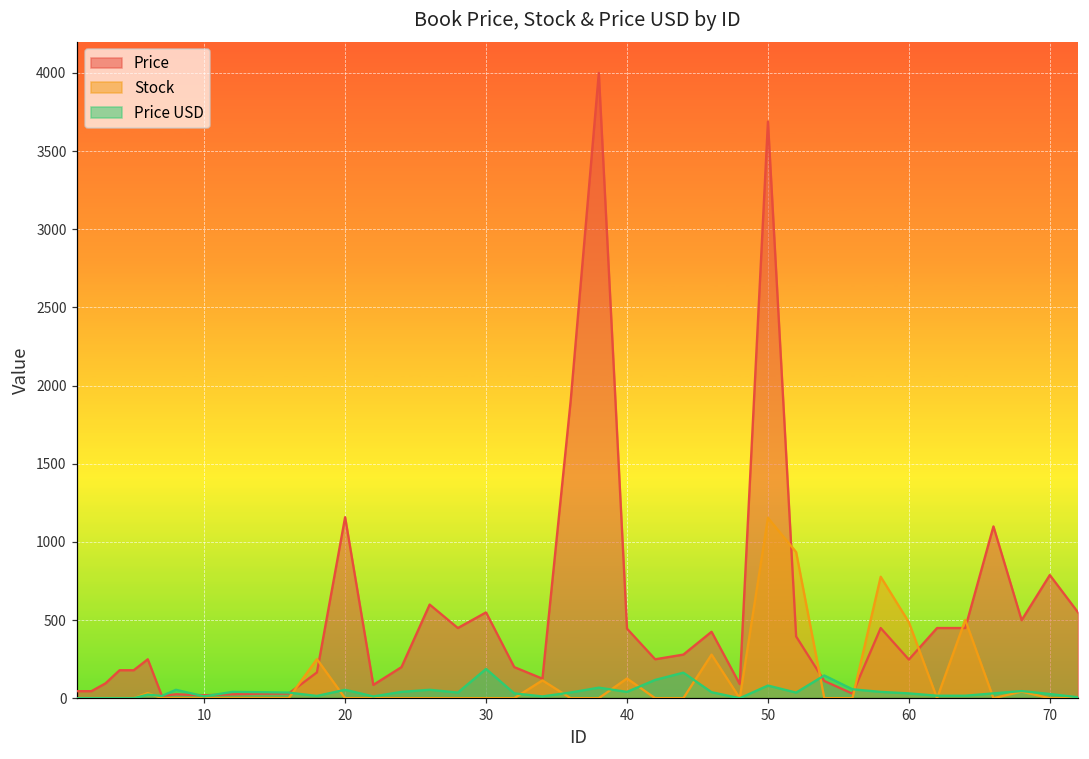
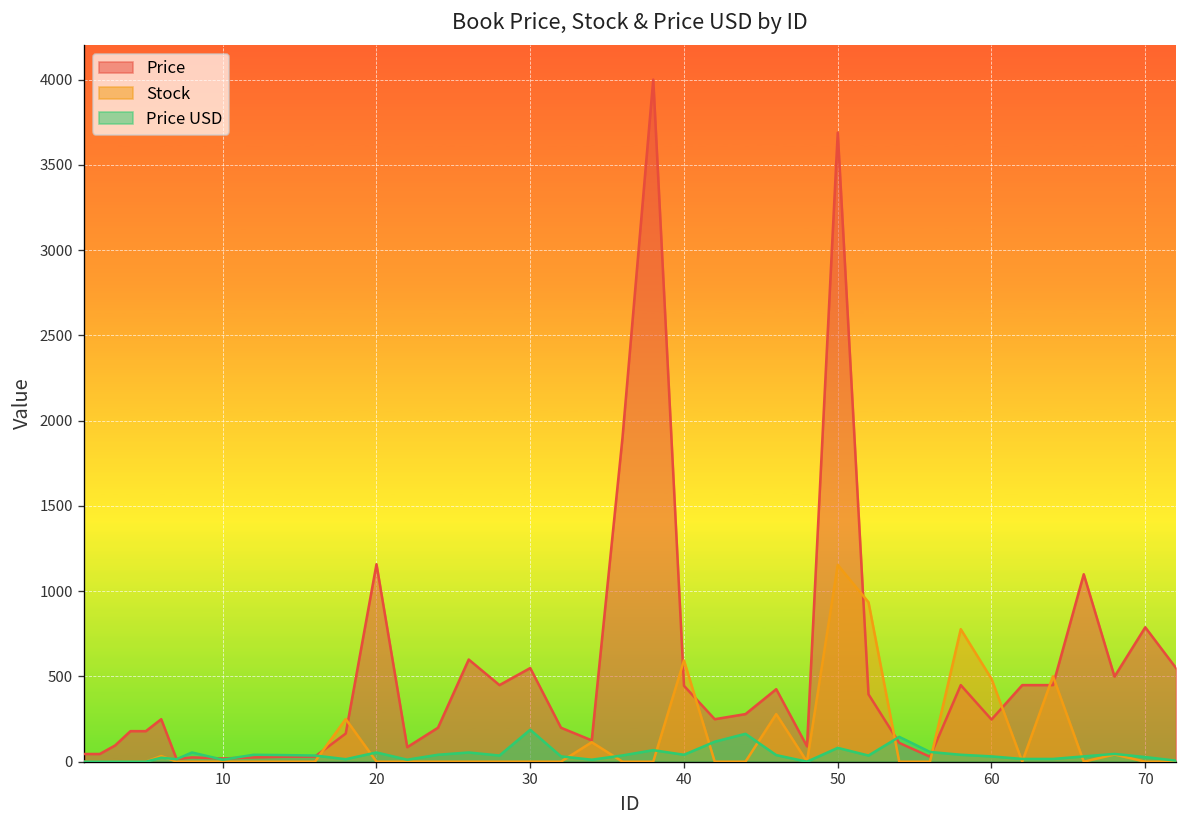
  {
    "Price": {
      "20": 1160,
      "30": 550,
      "40": 450,
      "50": 3690,
      "60": 250,
      "70": 790
    },
    "Stock": {
      "20": 0,
      "30": 0,
-     "40": 130,
+     "40": 590,
      "50": 1150,
      "60": 490,
      "70": 0
    },
    "Price USD": {
      "20": 50,
      "30": 190,
      "40": 40,
      "50": 80,
      "60": 30,
      "70": 30
    }
  }
